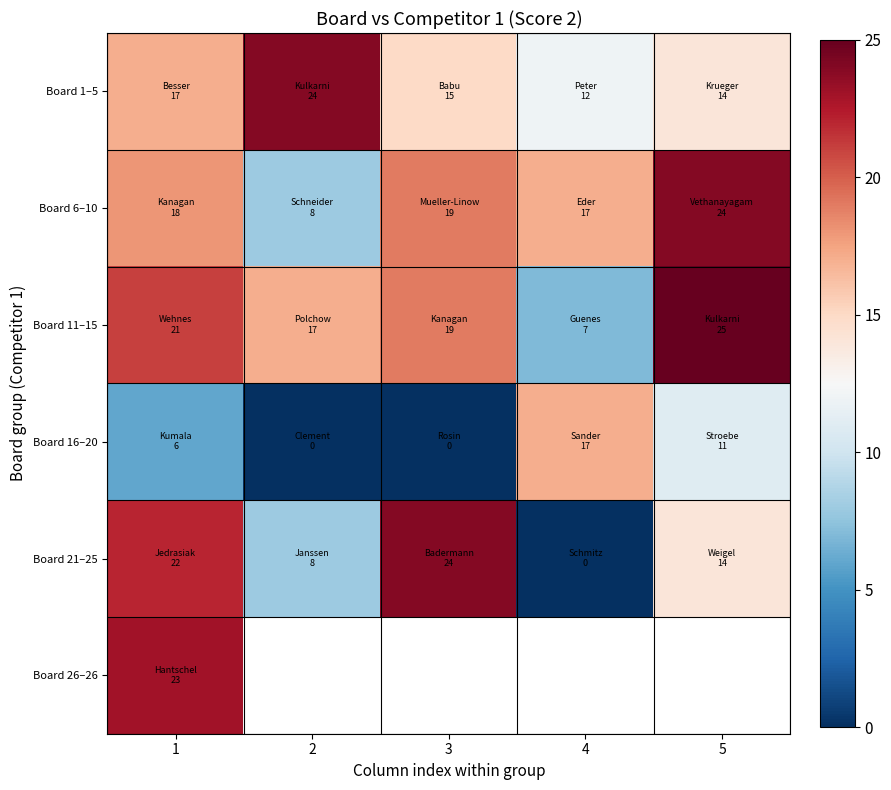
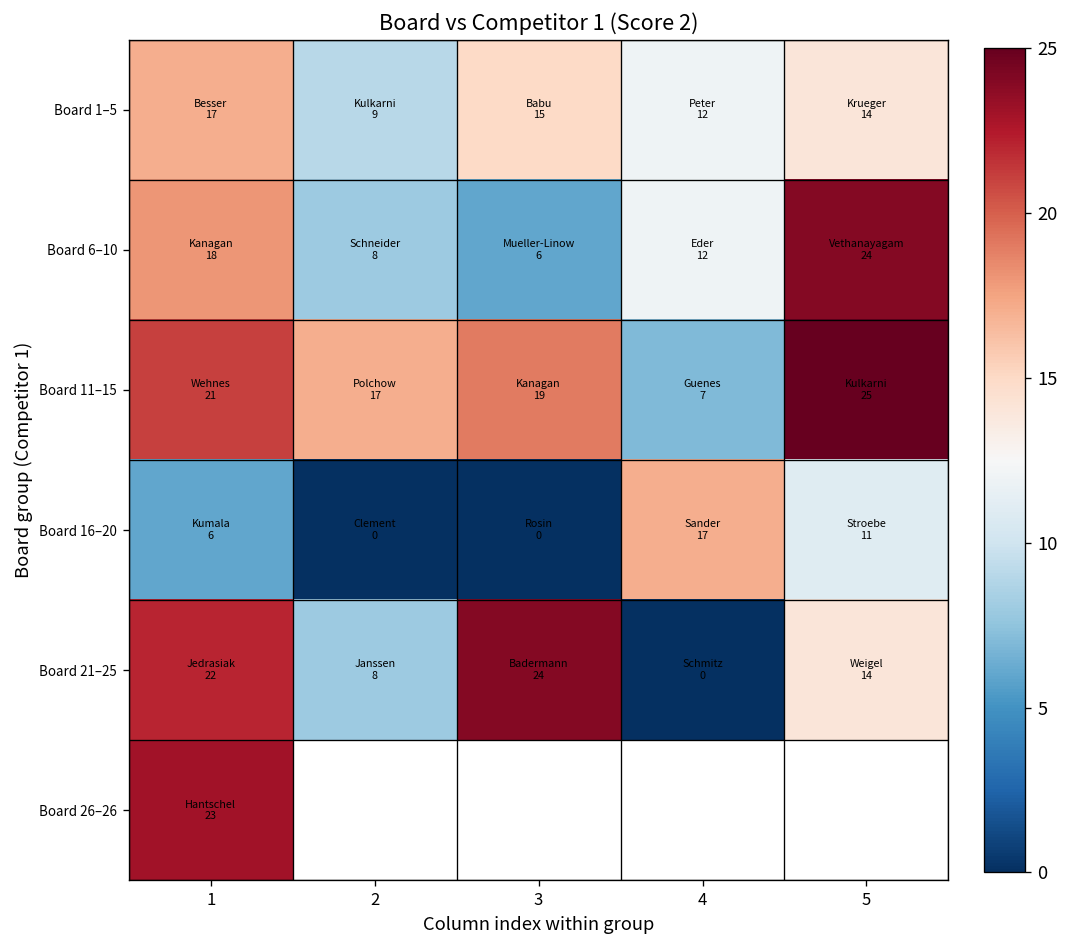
  {
    "Board 1–5": {
      "1": 17,
-     "2": 24,
+     "2": 9,
      "3": 15,
      "4": 12,
      "5": 14
    },
    "Board 6–10": {
      "1": 18,
      "2": 8,
-     "3": 19,
-     "4": 17,
+     "3": 6,
+     "4": 12,
      "5": 24
    },
    "Board 11–15": {
      "1": 21,
      "2": 17,
      "3": 19,
      "4": 7,
      "5": 25
    },
    "Board 16–20": {
      "1": 6,
      "2": 0,
      "3": 0,
      "4": 17,
      "5": 11
    },
    "Board 21–25": {
      "1": 22,
      "2": 8,
      "3": 24,
      "4": 0,
      "5": 14
    },
    "Board 26–26": {
      "1": 23
    }
  }
